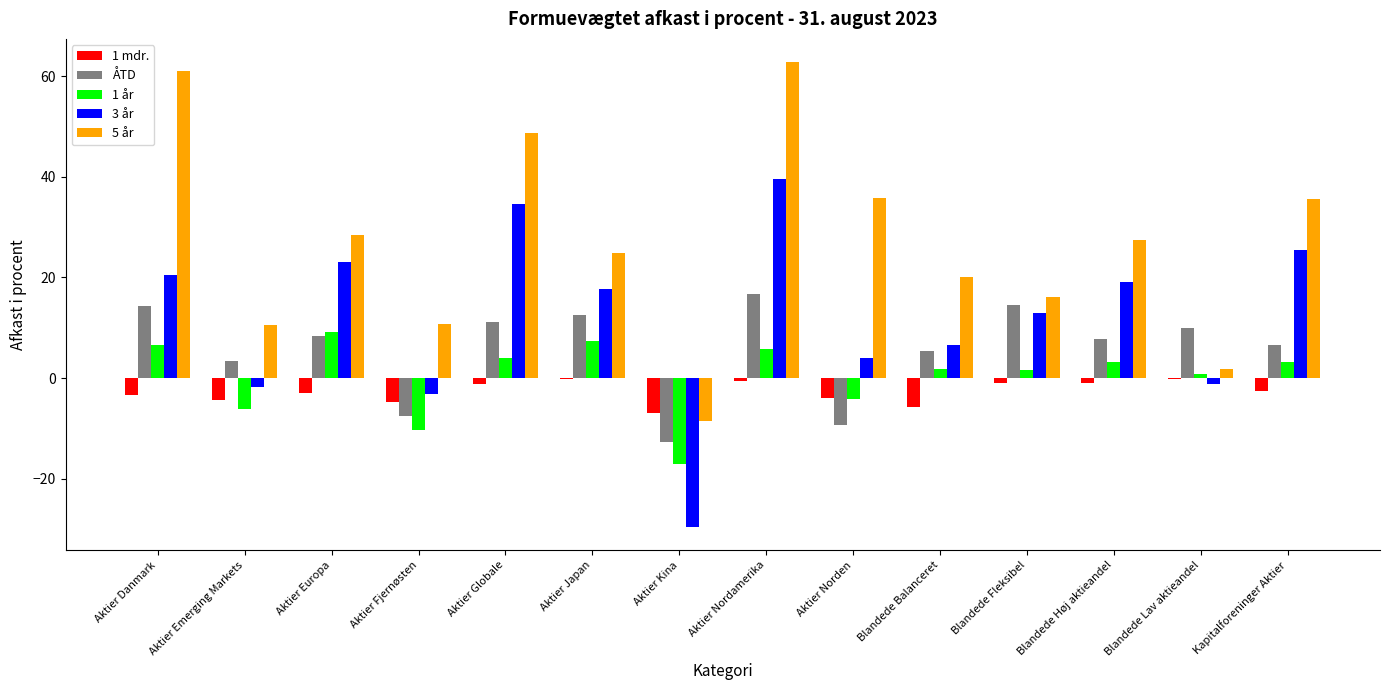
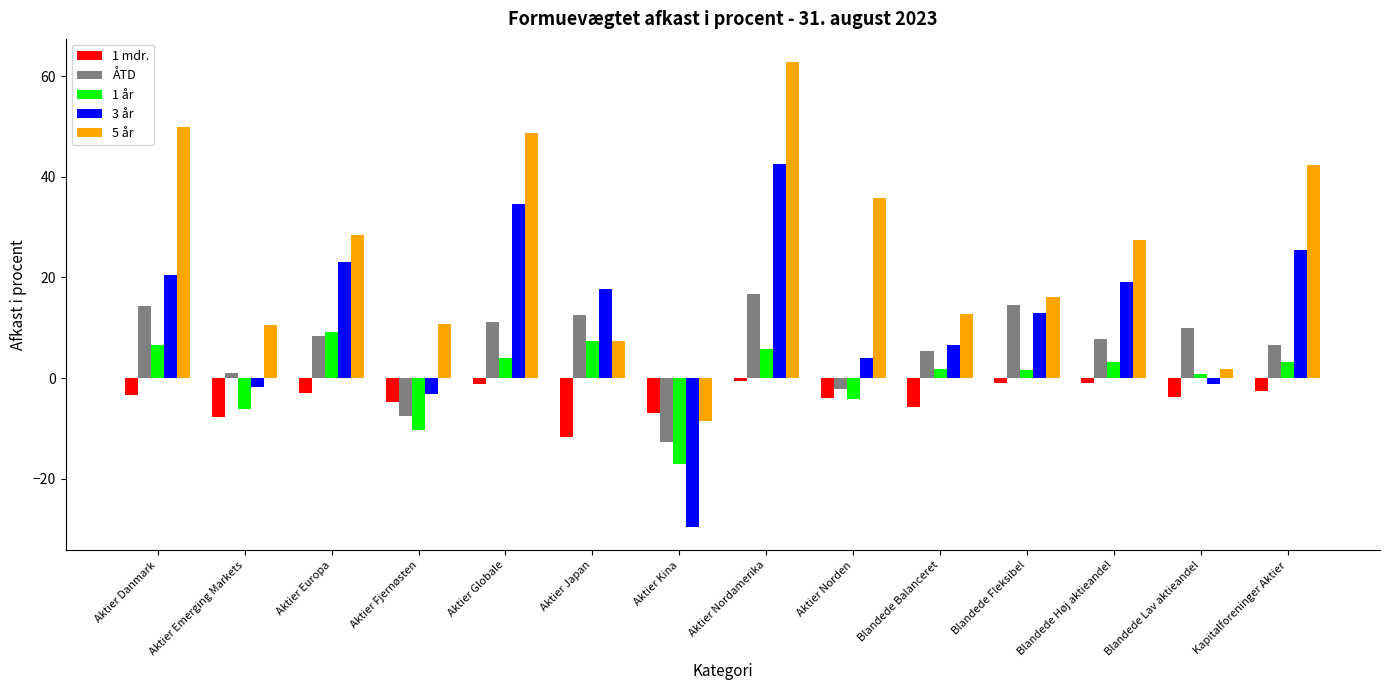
  {
    "1 mdr.": {
      "Aktier Danmark": -3,
-     "Aktier Emerging Markets": -4,
+     "Aktier Emerging Markets": -8,
      "Aktier Europa": -3,
      "Aktier Fjernøsten": -5,
      "Aktier Globale": -1,
-     "Aktier Japan": 0,
+     "Aktier Japan": -12,
      "Aktier Kina": -7,
      "Aktier Nordamerika": -1,
      "Aktier Norden": -4,
      "Blandede Balanceret": -6,
      "Blandede Fleksibel": -1,
      "Blandede Høj aktieandel": -1,
-     "Blandede Lav aktieandel": 0,
+     "Blandede Lav aktieandel": -4,
      "Kapitalforeninger Aktier": -3
    },
    "ÅTD": {
      "Aktier Danmark": 14,
-     "Aktier Emerging Markets": 3,
+     "Aktier Emerging Markets": 1,
      "Aktier Europa": 8,
      "Aktier Fjernøsten": -7,
      "Aktier Globale": 11,
      "Aktier Japan": 13,
      "Aktier Kina": -13,
      "Aktier Nordamerika": 17,
-     "Aktier Norden": -9,
+     "Aktier Norden": -2,
      "Blandede Balanceret": 5,
      "Blandede Fleksibel": 15,
      "Blandede Høj aktieandel": 8,
      "Blandede Lav aktieandel": 10,
      "Kapitalforeninger Aktier": 7
    },
    "1 år": {
      "Aktier Danmark": 6,
      "Aktier Emerging Markets": -6,
      "Aktier Europa": 9,
      "Aktier Fjernøsten": -10,
      "Aktier Globale": 4,
      "Aktier Japan": 7,
      "Aktier Kina": -17,
      "Aktier Nordamerika": 6,
      "Aktier Norden": -4,
      "Blandede Balanceret": 2,
      "Blandede Fleksibel": 2,
      "Blandede Høj aktieandel": 3,
      "Blandede Lav aktieandel": 1,
      "Kapitalforeninger Aktier": 3
    },
    "3 år": {
      "Aktier Danmark": 20,
      "Aktier Emerging Markets": -2,
      "Aktier Europa": 23,
      "Aktier Fjernøsten": -3,
      "Aktier Globale": 35,
      "Aktier Japan": 18,
      "Aktier Kina": -30,
-     "Aktier Nordamerika": 40,
+     "Aktier Nordamerika": 42,
      "Aktier Norden": 4,
      "Blandede Balanceret": 7,
      "Blandede Fleksibel": 13,
      "Blandede Høj aktieandel": 19,
      "Blandede Lav aktieandel": -1,
      "Kapitalforeninger Aktier": 25
    },
    "5 år": {
-     "Aktier Danmark": 61,
+     "Aktier Danmark": 50,
      "Aktier Emerging Markets": 10,
      "Aktier Europa": 28,
      "Aktier Fjernøsten": 11,
      "Aktier Globale": 49,
-     "Aktier Japan": 25,
+     "Aktier Japan": 7,
      "Aktier Kina": -8,
      "Aktier Nordamerika": 63,
      "Aktier Norden": 36,
-     "Blandede Balanceret": 20,
+     "Blandede Balanceret": 13,
      "Blandede Fleksibel": 16,
      "Blandede Høj aktieandel": 27,
      "Blandede Lav aktieandel": 2,
-     "Kapitalforeninger Aktier": 36
+     "Kapitalforeninger Aktier": 42
    }
  }
